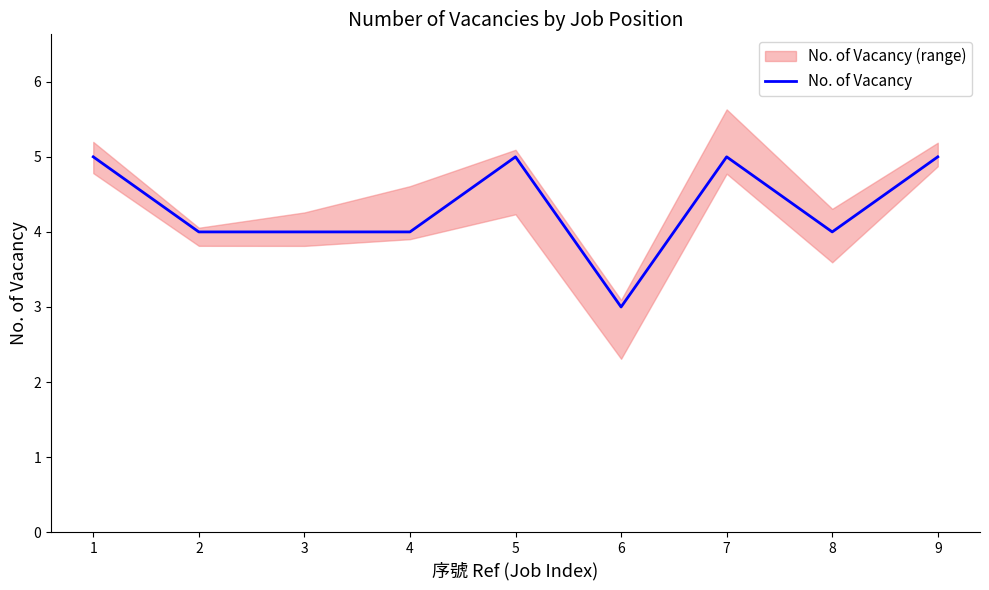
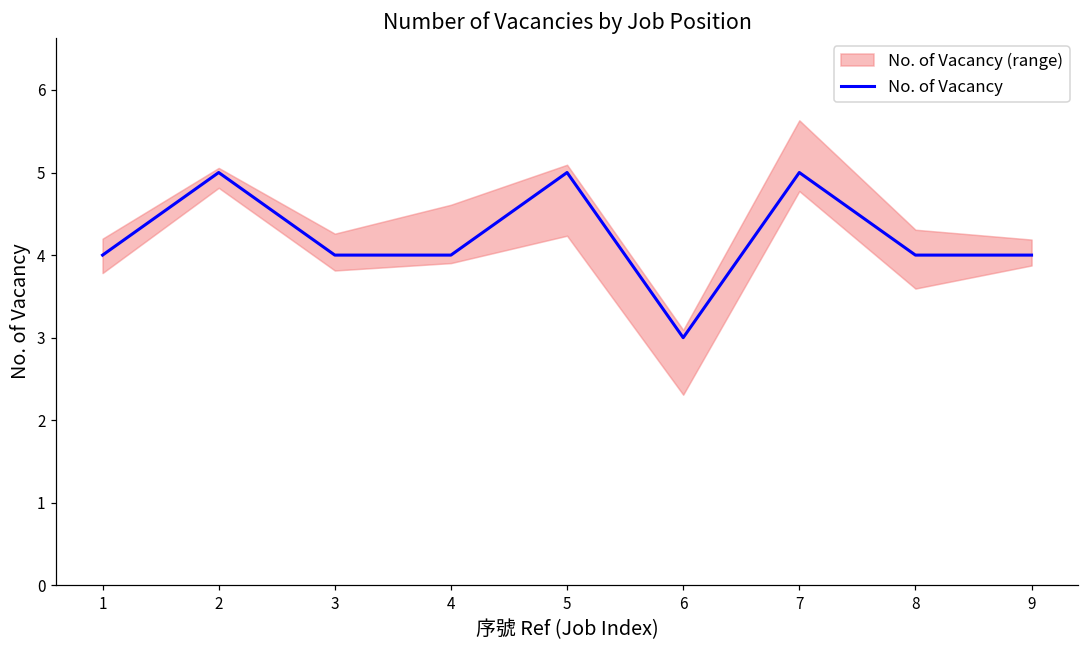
  {
    "No. of Vacancy": {
-     "1": 5,
-     "2": 4,
+     "1": 4,
+     "2": 5,
      "3": 4,
      "4": 4,
      "5": 5,
      "6": 3,
      "7": 5,
      "8": 4,
-     "9": 5
+     "9": 4
    }
  }
